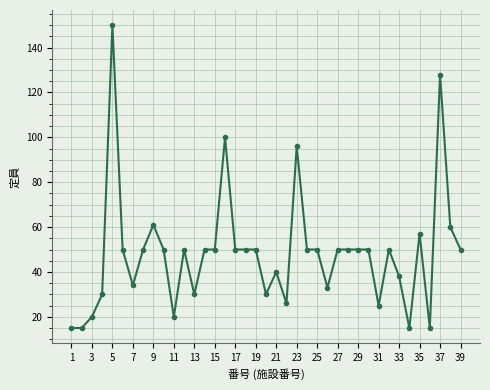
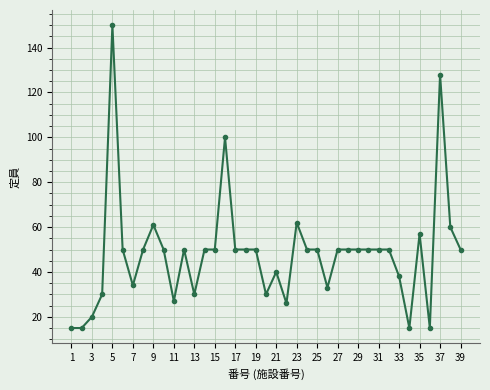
  {
    "1": 15,
    "3": 20,
    "5": 150,
    "7": 34,
    "9": 61,
-   "11": 20,
+   "11": 27,
    "13": 30,
    "15": 50,
    "17": 50,
    "19": 50,
    "21": 40,
-   "23": 96,
+   "23": 62,
    "25": 50,
    "27": 50,
    "29": 50,
-   "31": 25,
+   "31": 50,
    "33": 38,
    "35": 57,
    "37": 128,
    "39": 50
  }
